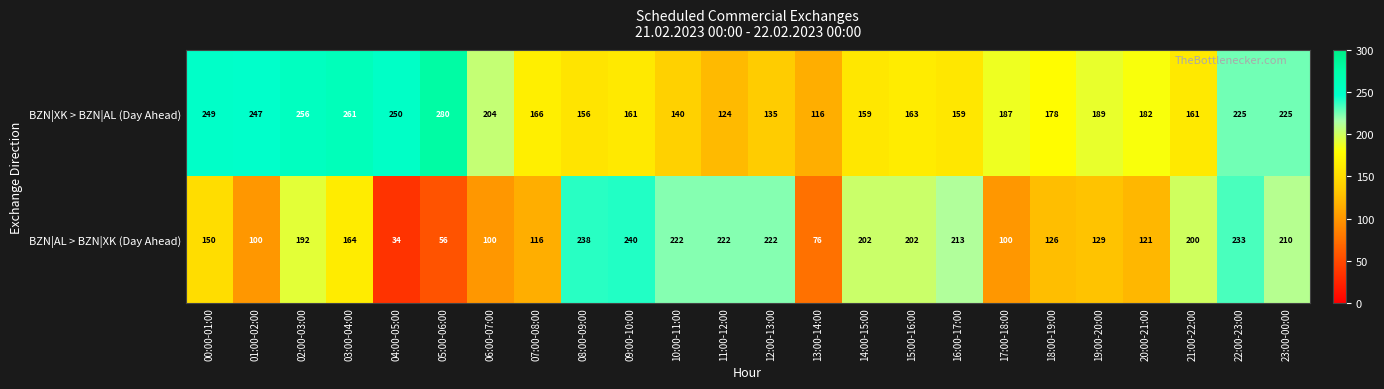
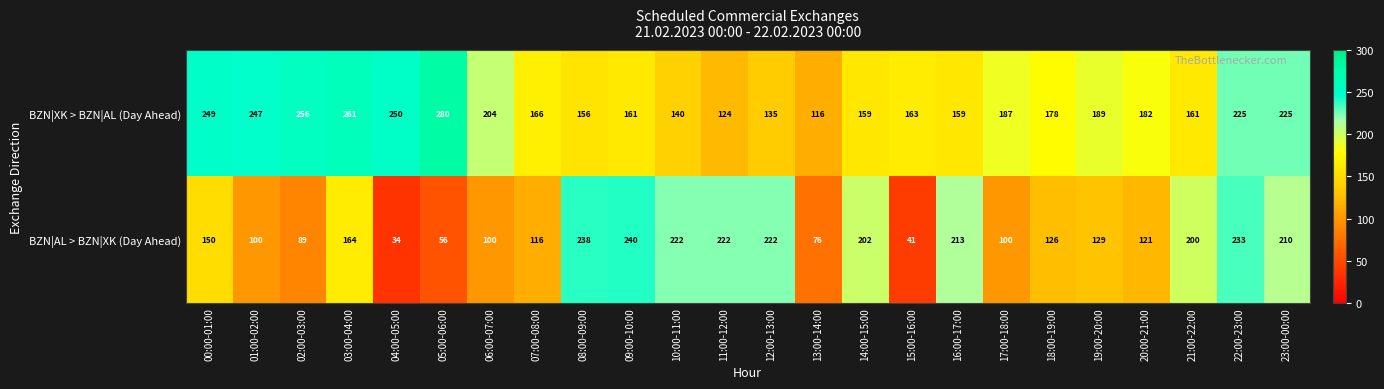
  {
    "BZN|XK > BZN|AL (Day Ahead)": {
      "00:00-01:00": 249,
      "01:00-02:00": 247,
      "02:00-03:00": 256,
      "03:00-04:00": 261,
      "04:00-05:00": 250,
      "05:00-06:00": 280,
      "06:00-07:00": 204,
      "07:00-08:00": 166,
      "08:00-09:00": 156,
      "09:00-10:00": 161,
      "10:00-11:00": 140,
      "11:00-12:00": 124,
      "12:00-13:00": 135,
      "13:00-14:00": 116,
      "14:00-15:00": 159,
      "15:00-16:00": 163,
      "16:00-17:00": 159,
      "17:00-18:00": 187,
      "18:00-19:00": 178,
      "19:00-20:00": 189,
      "20:00-21:00": 182,
      "21:00-22:00": 161,
      "23:00-00:00": 225
    },
    "BZN|AL > BZN|XK (Day Ahead)": {
      "00:00-01:00": 150,
      "01:00-02:00": 100,
-     "02:00-03:00": 192,
+     "02:00-03:00": 89,
      "03:00-04:00": 164,
      "04:00-05:00": 34,
      "05:00-06:00": 56,
      "06:00-07:00": 100,
      "07:00-08:00": 116,
      "08:00-09:00": 238,
      "09:00-10:00": 240,
      "10:00-11:00": 222,
      "11:00-12:00": 222,
      "12:00-13:00": 222,
      "13:00-14:00": 76,
      "14:00-15:00": 202,
-     "15:00-16:00": 202,
+     "15:00-16:00": 41,
      "16:00-17:00": 213,
      "17:00-18:00": 100,
      "18:00-19:00": 126,
      "19:00-20:00": 129,
      "20:00-21:00": 121,
      "21:00-22:00": 200,
      "22:00-23:00": 233,
      "23:00-00:00": 210
    }
  }
